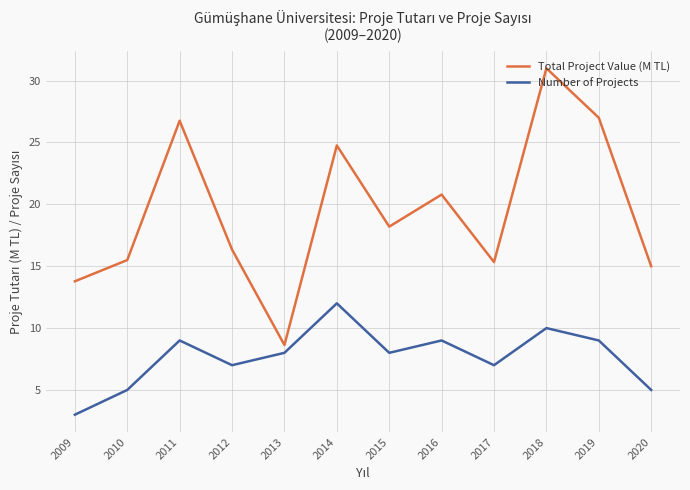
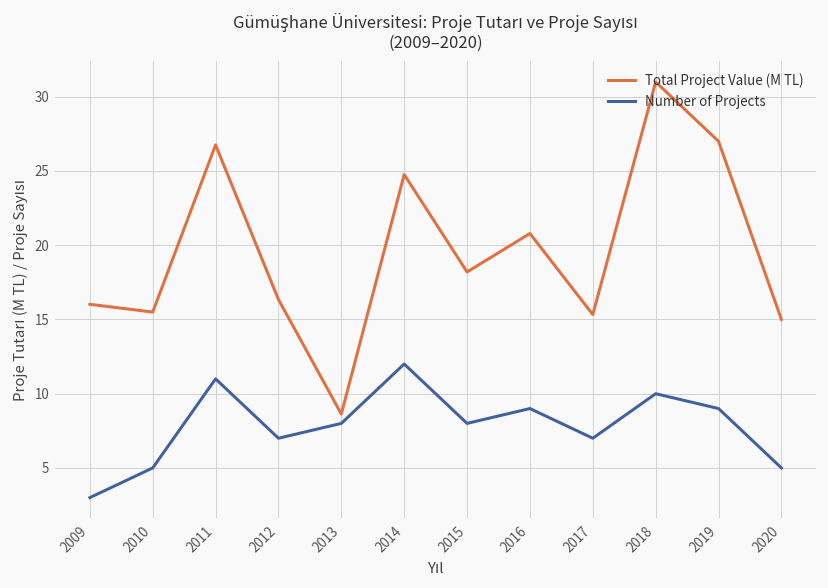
  {
    "Total Project Value (M TL)": {
-     "2009": 13.8,
+     "2009": 16.0,
      "2010": 15.5,
      "2011": 26.8,
      "2012": 16.3,
      "2013": 8.6,
      "2014": 24.8,
      "2015": 18.2,
      "2016": 20.8,
      "2017": 15.3,
      "2018": 31.0,
      "2019": 27.0,
      "2020": 15.0
    },
    "Number of Projects": {
      "2009": 3,
      "2010": 5,
-     "2011": 9,
+     "2011": 11,
      "2012": 7,
      "2013": 8,
      "2014": 12,
      "2015": 8,
      "2016": 9,
      "2017": 7,
      "2018": 10,
      "2019": 9,
      "2020": 5
    }
  }
